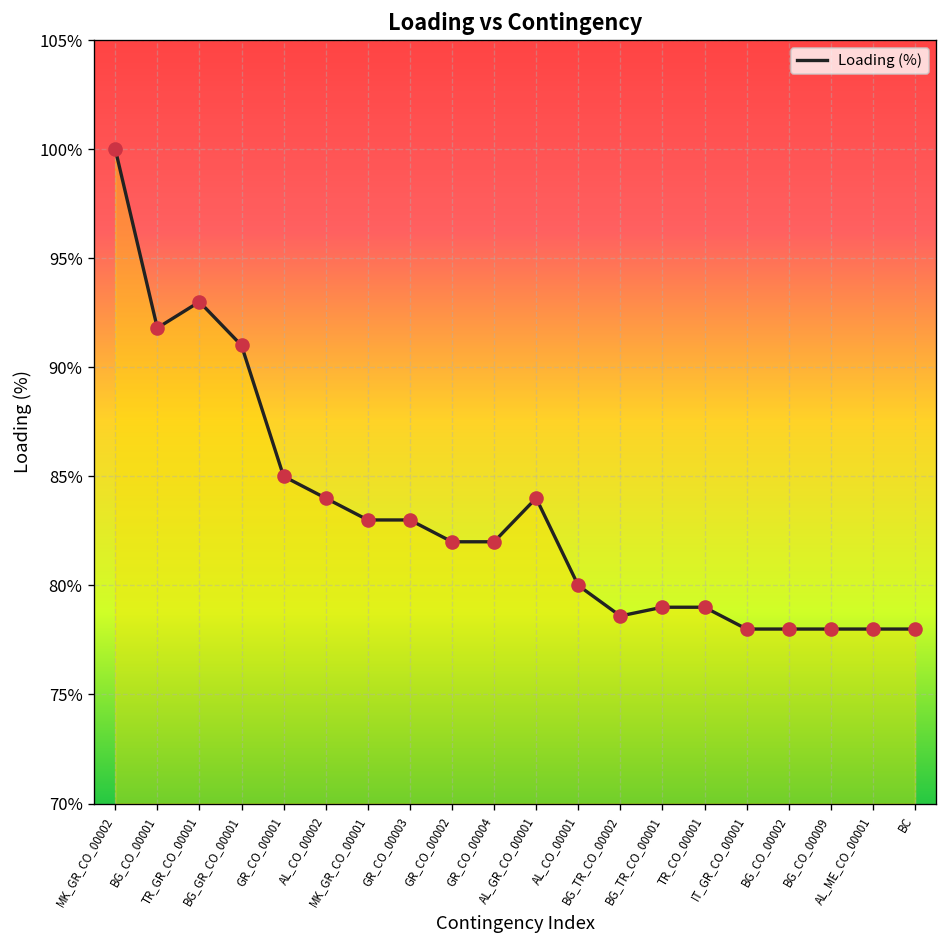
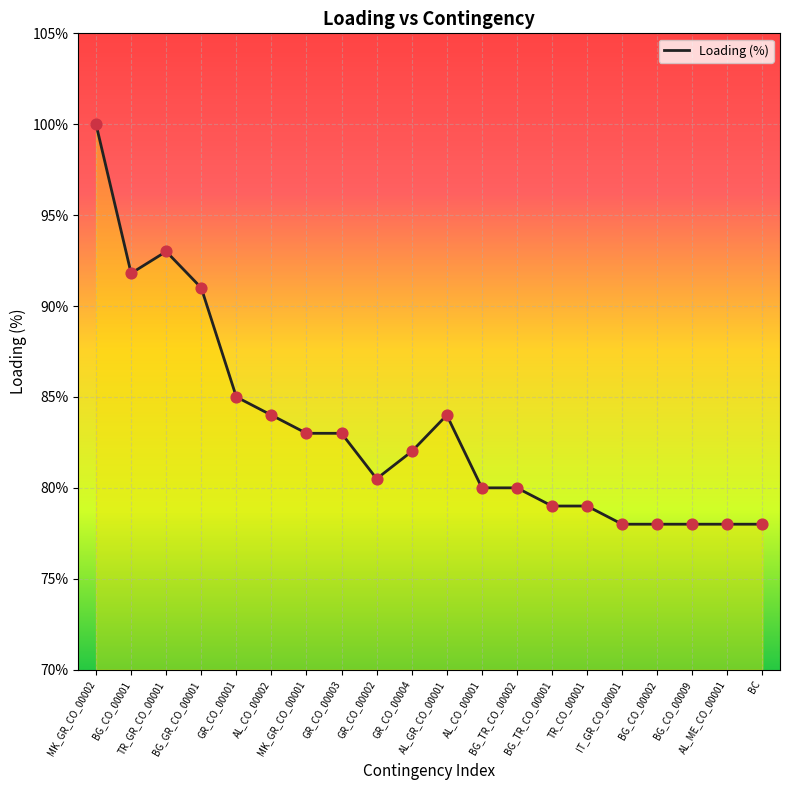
  {
    "MK_GR_CO_00002": "100.0%",
    "BG_CO_00001": "91.8%",
    "TR_GR_CO_00001": "93.0%",
    "BG_GR_CO_00001": "91.0%",
    "GR_CO_00001": "85.0%",
    "AL_CO_00002": "84.0%",
    "MK_GR_CO_00001": "83.0%",
    "GR_CO_00003": "83.0%",
-   "GR_CO_00002": "82.0%",
+   "GR_CO_00002": "80.5%",
    "GR_CO_00004": "82.0%",
    "AL_GR_CO_00001": "84.0%",
    "AL_CO_00001": "80.0%",
-   "BG_TR_CO_00002": "78.6%",
+   "BG_TR_CO_00002": "80.0%",
    "BG_TR_CO_00001": "79.0%",
    "TR_CO_00001": "79.0%",
    "IT_GR_CO_00001": "78.0%",
    "BG_CO_00002": "78.0%",
    "BG_CO_00009": "78.0%",
    "AL_ME_CO_00001": "78.0%",
    "BC": "78.0%"
  }
